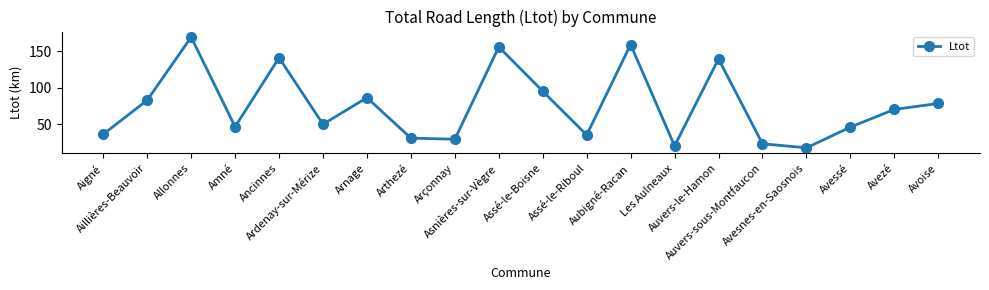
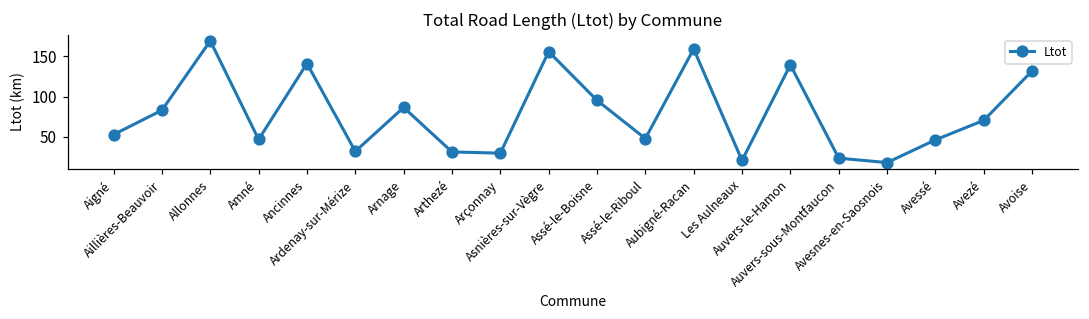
  {
-   "Aigné": 40,
+   "Aigné": 50,
    "Aillières-Beauvoir": 80,
    "Allonnes": 170,
    "Amné": 50,
    "Ancinnes": 140,
-   "Ardenay-sur-Mérize": 50,
+   "Ardenay-sur-Mérize": 30,
    "Arnage": 90,
    "Arthezé": 30,
    "Arçonnay": 30,
    "Asnières-sur-Vègre": 160,
    "Assé-le-Boisne": 100,
-   "Assé-le-Riboul": 40,
+   "Assé-le-Riboul": 50,
    "Aubigné-Racan": 160,
    "Les Aulneaux": 20,
    "Auvers-le-Hamon": 140,
    "Auvers-sous-Montfaucon": 20,
    "Avesnes-en-Saosnois": 20,
    "Avessé": 50,
    "Avezé": 70,
-   "Avoise": 80
+   "Avoise": 130
  }
